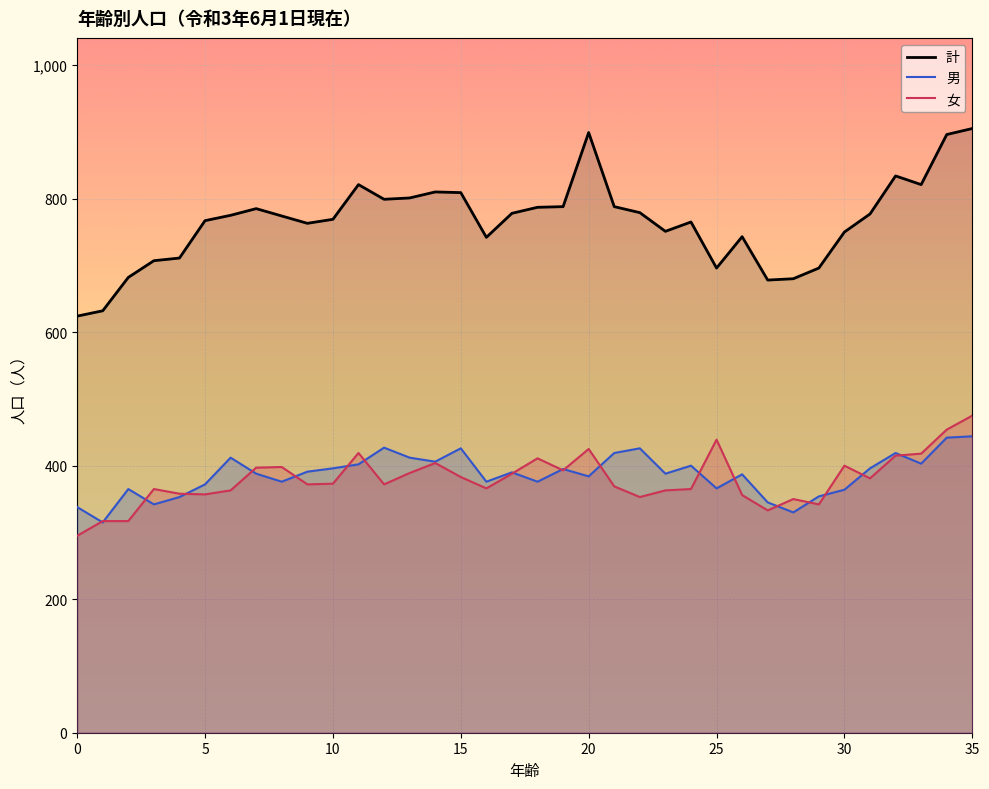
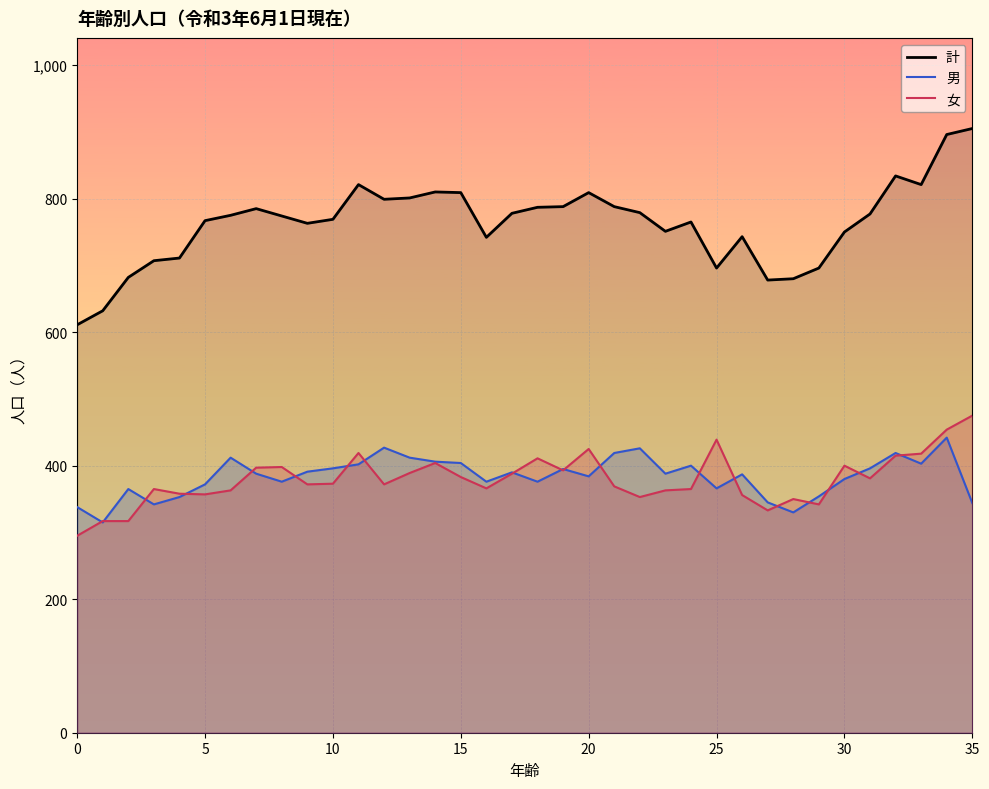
  {
    "計": {
-     "0": 620,
+     "0": 610,
      "5": 770,
      "10": 770,
      "15": 810,
-     "20": 900,
+     "20": 810,
      "25": 700,
      "30": 750,
      "35": 910
    },
    "男": {
      "0": 340,
      "5": 370,
      "10": 400,
-     "15": 430,
+     "15": 400,
      "20": 380,
      "25": 370,
-     "30": 360,
-     "35": 440
+     "30": 380,
+     "35": 340
    },
    "女": {
      "0": 300,
      "5": 360,
      "10": 370,
      "15": 380,
      "20": 430,
      "25": 440,
      "30": 400,
      "35": 480
    }
  }
